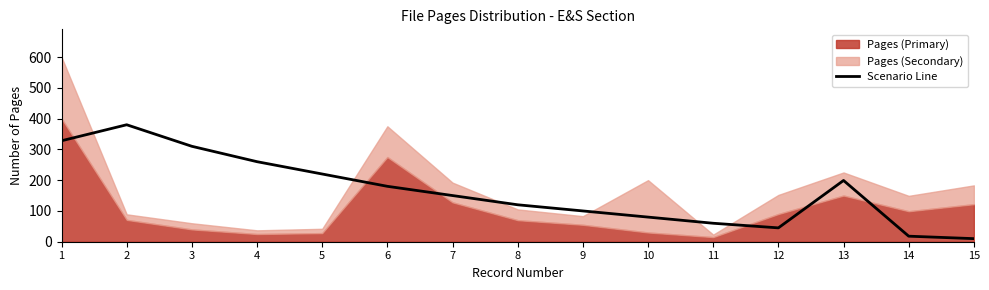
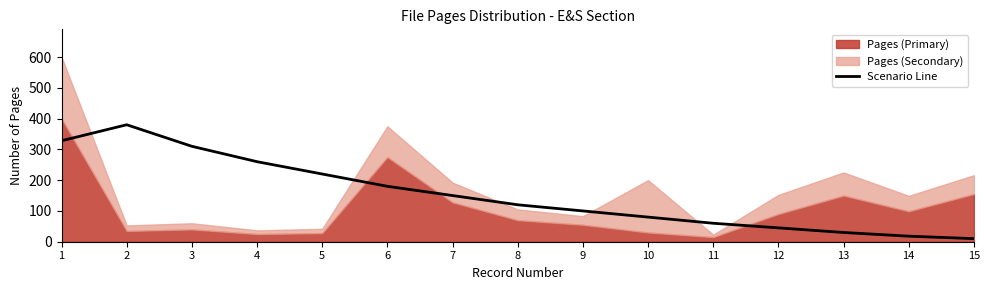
  {
    "Scenario Line": {
      "1": 330,
      "2": 380,
      "3": 310,
      "4": 260,
      "5": 220,
      "6": 180,
      "7": 150,
      "8": 120,
      "9": 100,
      "10": 80,
      "11": 60,
      "12": 50,
-     "13": 200,
+     "13": 30,
      "14": 20,
      "15": 10
    },
    "Pages (Primary)": {
      "1": 400,
-     "2": 70,
+     "2": 40,
      "3": 40,
      "4": 30,
      "5": 30,
      "6": 280,
      "7": 130,
      "8": 70,
      "9": 60,
      "10": 30,
      "12": 90,
      "13": 150,
      "14": 100,
-     "15": 120
+     "15": 160
    },
    "Pages (Secondary)": {
      "1": 200,
      "2": 20,
      "3": 20,
      "4": 10,
      "5": 10,
      "6": 100,
      "7": 60,
      "8": 40,
      "9": 30,
      "10": 170,
      "12": 60,
      "13": 80,
      "14": 50,
      "15": 60
    }
  }
